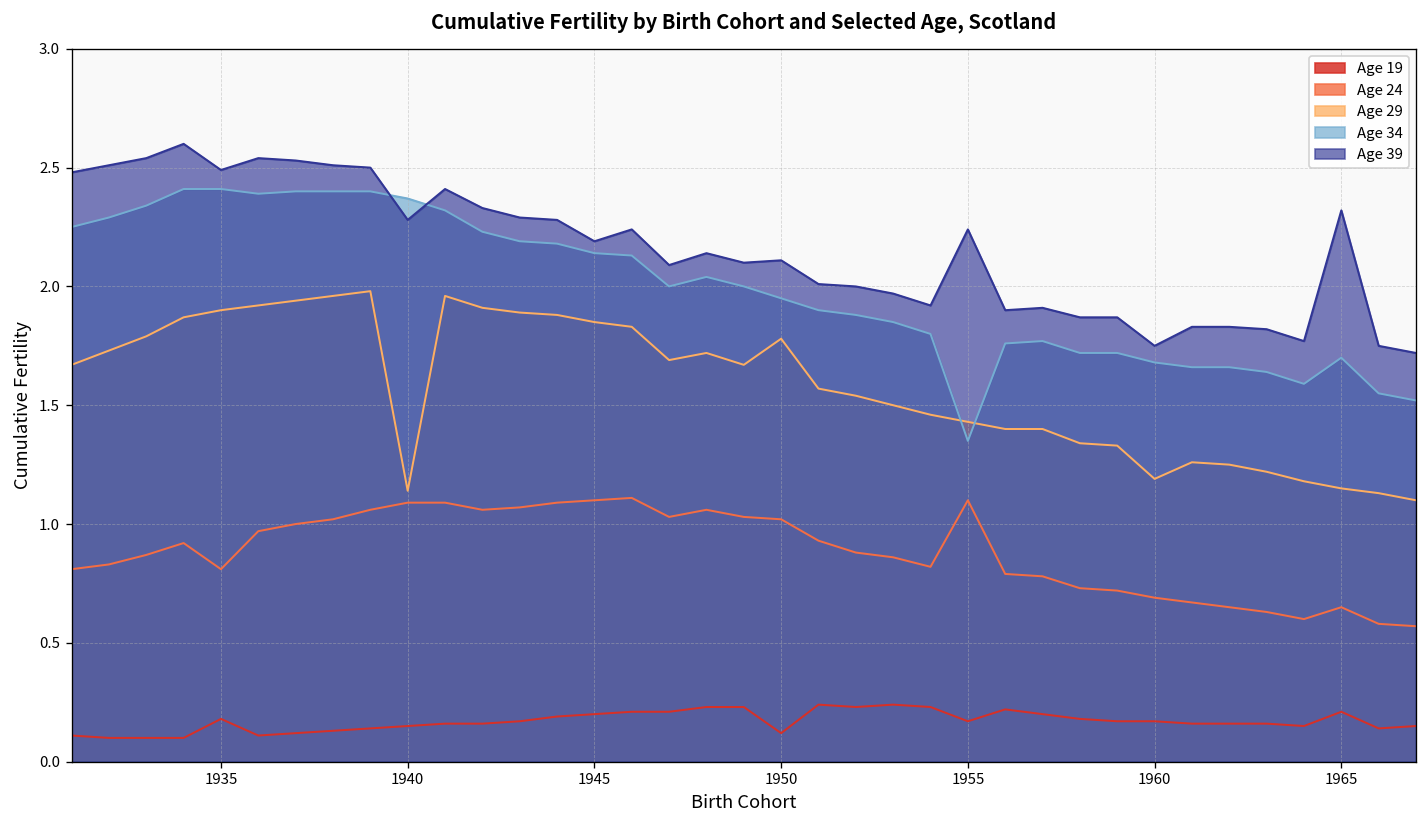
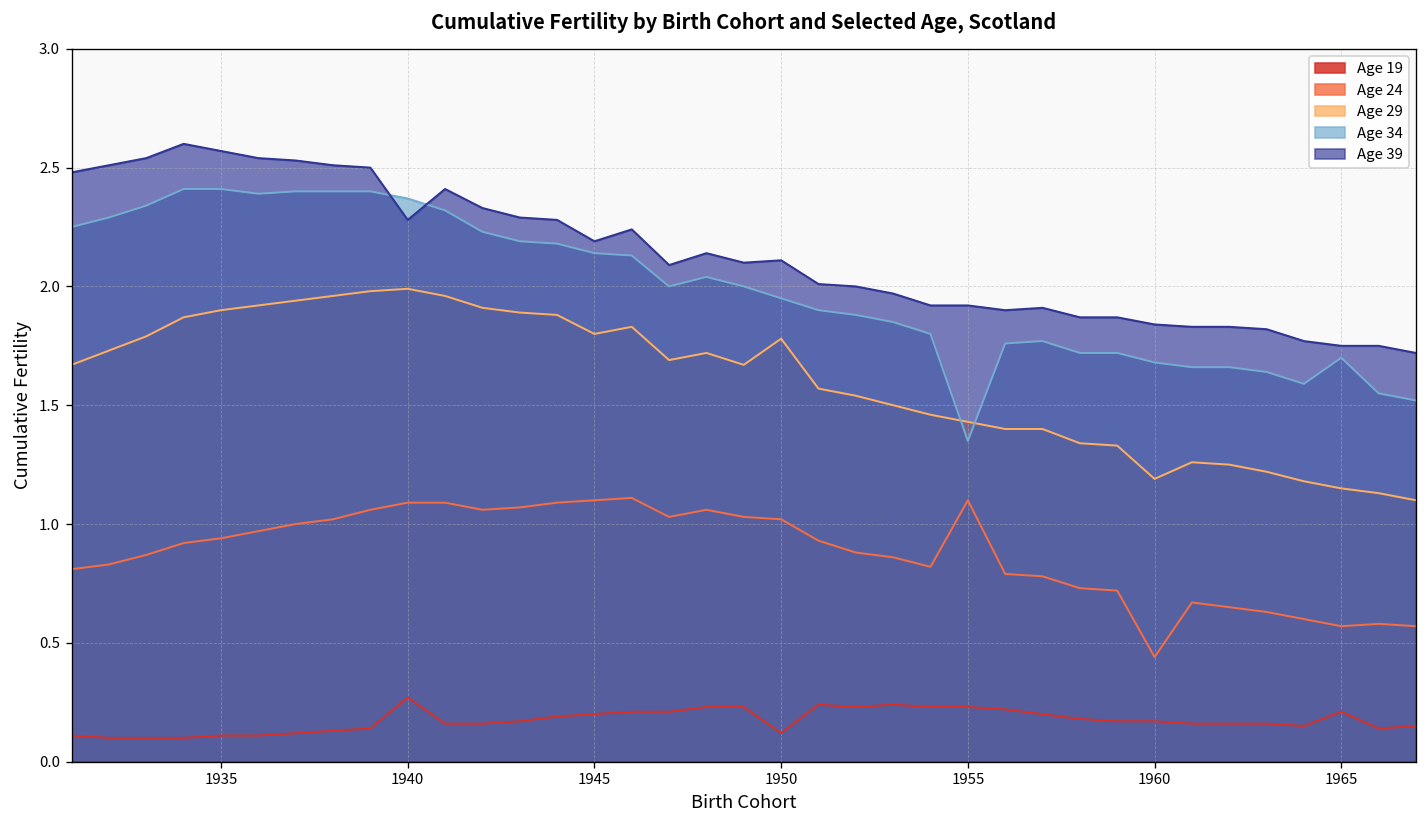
  {
    "Age 19": {
-     "1935": 0.18,
-     "1940": 0.15,
+     "1935": 0.11,
+     "1940": 0.27,
      "1945": 0.20,
      "1950": 0.12,
-     "1955": 0.17,
+     "1955": 0.23,
      "1960": 0.17,
      "1965": 0.21
    },
    "Age 24": {
-     "1935": 0.81,
+     "1935": 0.94,
      "1940": 1.09,
      "1945": 1.10,
      "1950": 1.02,
      "1955": 1.10,
-     "1960": 0.69,
-     "1965": 0.65
+     "1960": 0.44,
+     "1965": 0.57
    },
    "Age 29": {
      "1935": 1.90,
-     "1940": 1.14,
-     "1945": 1.85,
+     "1940": 1.99,
+     "1945": 1.80,
      "1950": 1.78,
      "1955": 1.43,
      "1960": 1.19,
      "1965": 1.15
    },
    "Age 34": {
      "1935": 2.41,
      "1940": 2.37,
      "1945": 2.14,
      "1950": 1.95,
      "1955": 1.35,
      "1960": 1.68,
      "1965": 1.70
    },
    "Age 39": {
-     "1935": 2.49,
+     "1935": 2.57,
      "1940": 2.28,
      "1945": 2.19,
      "1950": 2.11,
-     "1955": 2.24,
-     "1960": 1.75,
-     "1965": 2.32
+     "1955": 1.92,
+     "1960": 1.84,
+     "1965": 1.75
    }
  }
